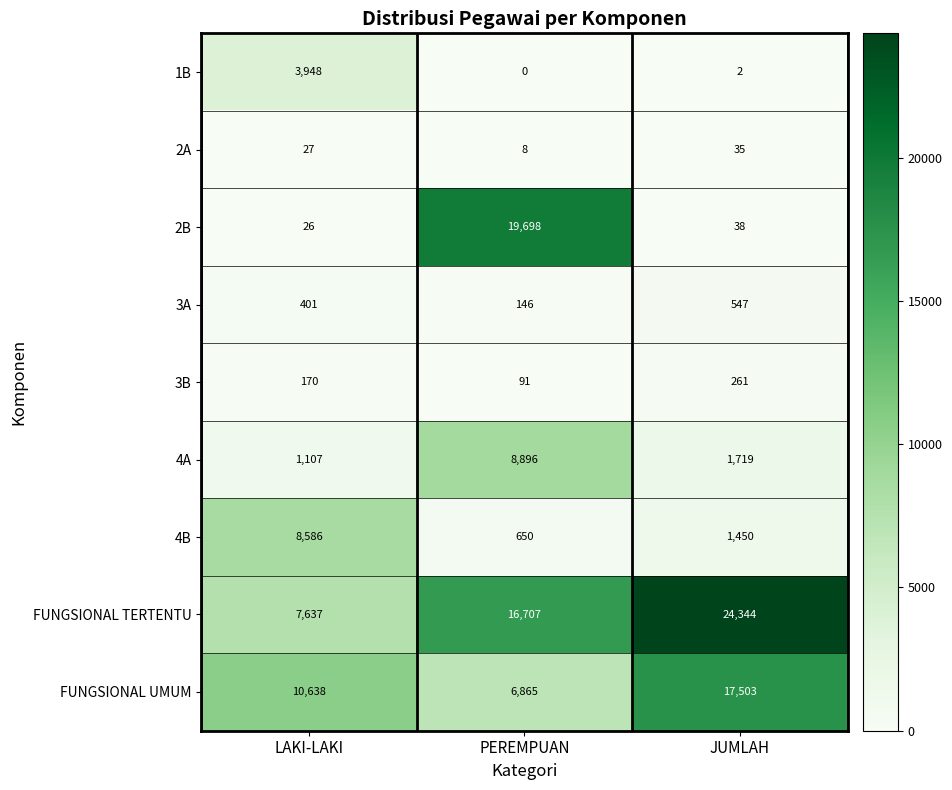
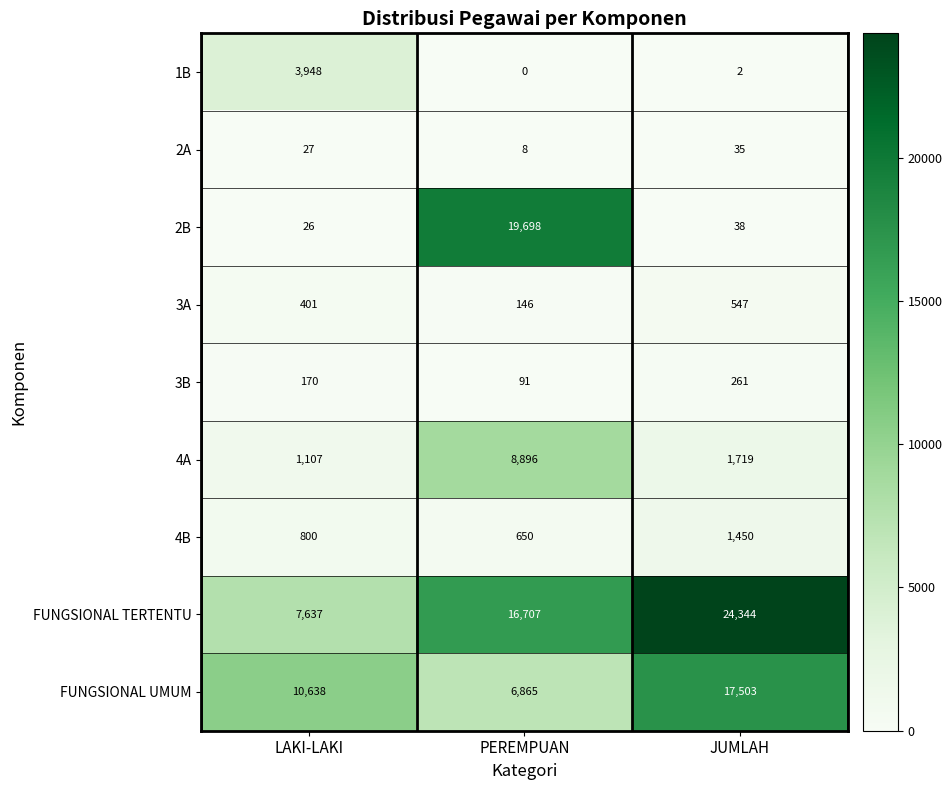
  {
    "1B": {
      "LAKI-LAKI": "3,948",
      "PEREMPUAN": "0",
      "JUMLAH": "2"
    },
    "2A": {
      "LAKI-LAKI": "27",
      "PEREMPUAN": "8",
      "JUMLAH": "35"
    },
    "2B": {
      "LAKI-LAKI": "26",
      "PEREMPUAN": "19,698",
      "JUMLAH": "38"
    },
    "3A": {
      "LAKI-LAKI": "401",
      "PEREMPUAN": "146",
      "JUMLAH": "547"
    },
    "3B": {
      "LAKI-LAKI": "170",
      "PEREMPUAN": "91",
      "JUMLAH": "261"
    },
    "4A": {
      "LAKI-LAKI": "1,107",
      "PEREMPUAN": "8,896",
      "JUMLAH": "1,719"
    },
    "4B": {
-     "LAKI-LAKI": "8,586",
+     "LAKI-LAKI": "800",
      "PEREMPUAN": "650",
      "JUMLAH": "1,450"
    },
    "FUNGSIONAL TERTENTU": {
      "LAKI-LAKI": "7,637",
      "PEREMPUAN": "16,707",
      "JUMLAH": "24,344"
    },
    "FUNGSIONAL UMUM": {
      "LAKI-LAKI": "10,638",
      "PEREMPUAN": "6,865",
      "JUMLAH": "17,503"
    }
  }
